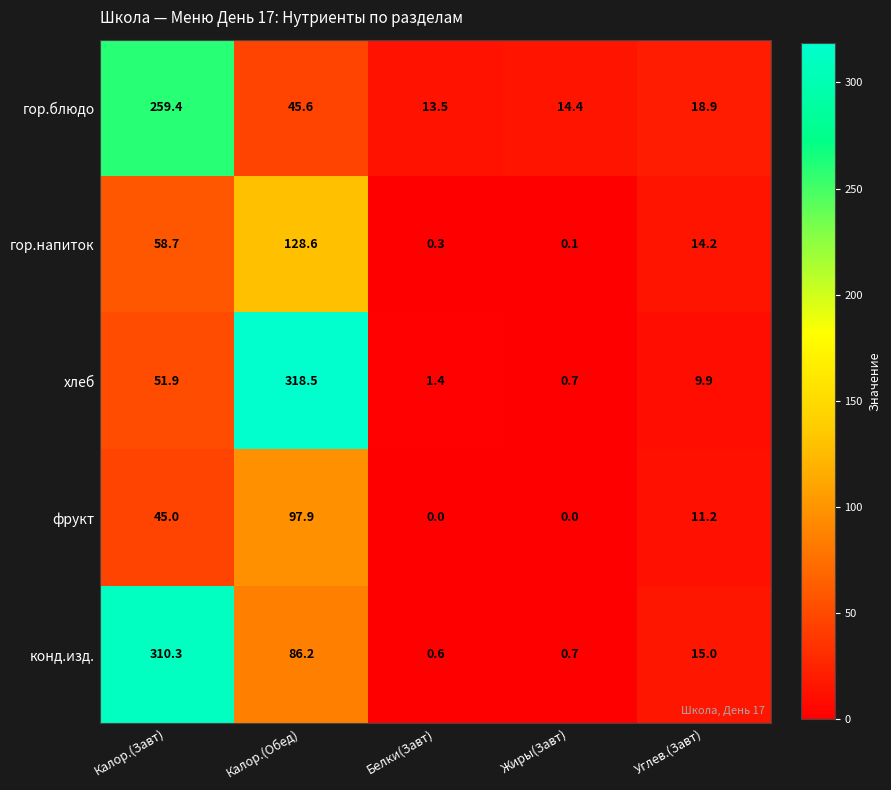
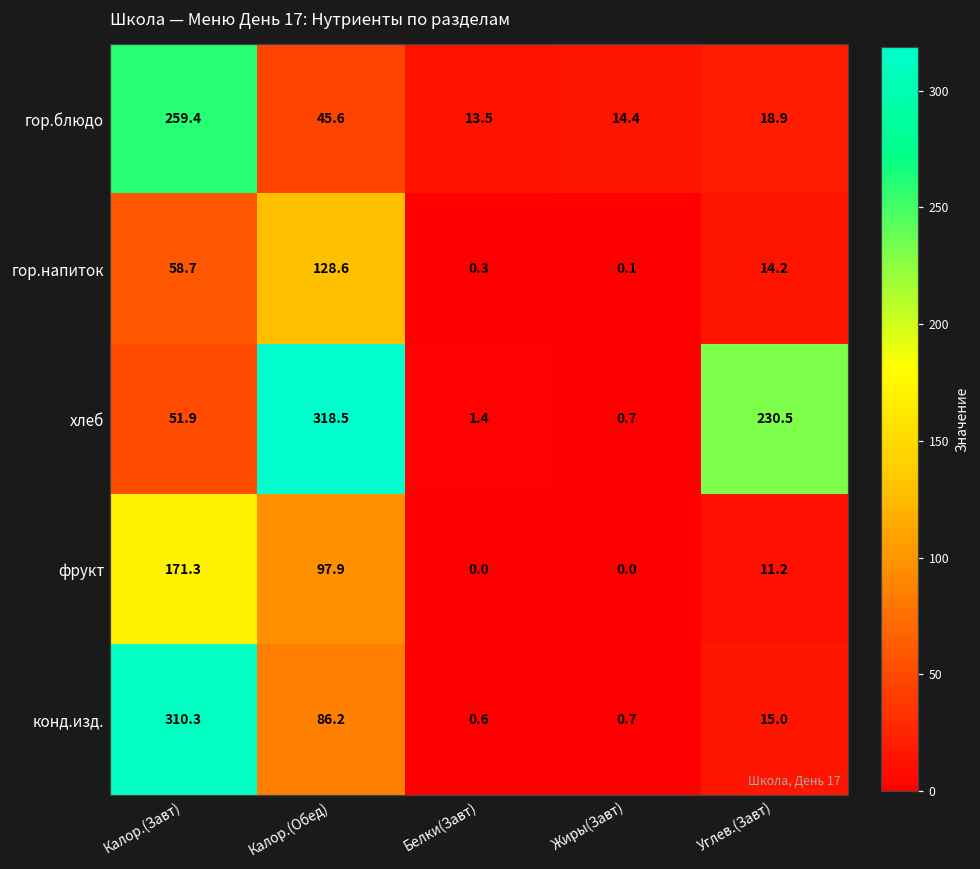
  {
    "гор.блюдо": {
      "Калор.(Завт)": 259.4,
      "Калор.(Обед)": 45.6,
      "Белки(Завт)": 13.5,
      "Жиры(Завт)": 14.4,
      "Углев.(Завт)": 18.9
    },
    "гор.напиток": {
      "Калор.(Завт)": 58.7,
      "Калор.(Обед)": 128.6,
      "Белки(Завт)": 0.3,
      "Жиры(Завт)": 0.1,
      "Углев.(Завт)": 14.2
    },
    "хлеб": {
      "Калор.(Завт)": 51.9,
      "Калор.(Обед)": 318.5,
      "Белки(Завт)": 1.4,
      "Жиры(Завт)": 0.7,
-     "Углев.(Завт)": 9.9
+     "Углев.(Завт)": 230.5
    },
    "фрукт": {
-     "Калор.(Завт)": 45.0,
+     "Калор.(Завт)": 171.3,
      "Калор.(Обед)": 97.9,
      "Белки(Завт)": 0.0,
      "Жиры(Завт)": 0.0,
      "Углев.(Завт)": 11.2
    },
    "конд.изд.": {
      "Калор.(Завт)": 310.3,
      "Калор.(Обед)": 86.2,
      "Белки(Завт)": 0.6,
      "Жиры(Завт)": 0.7
    }
  }
